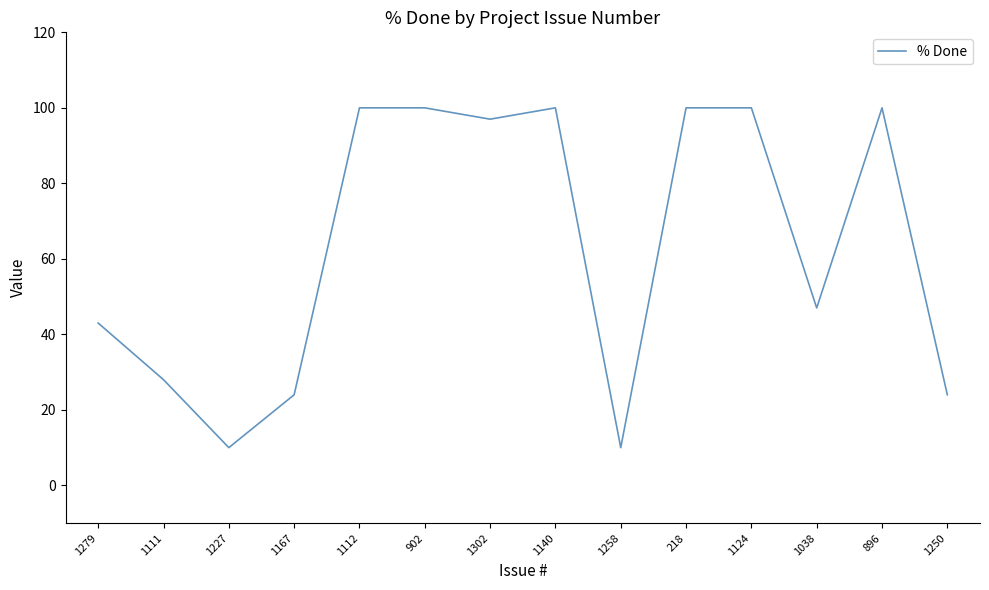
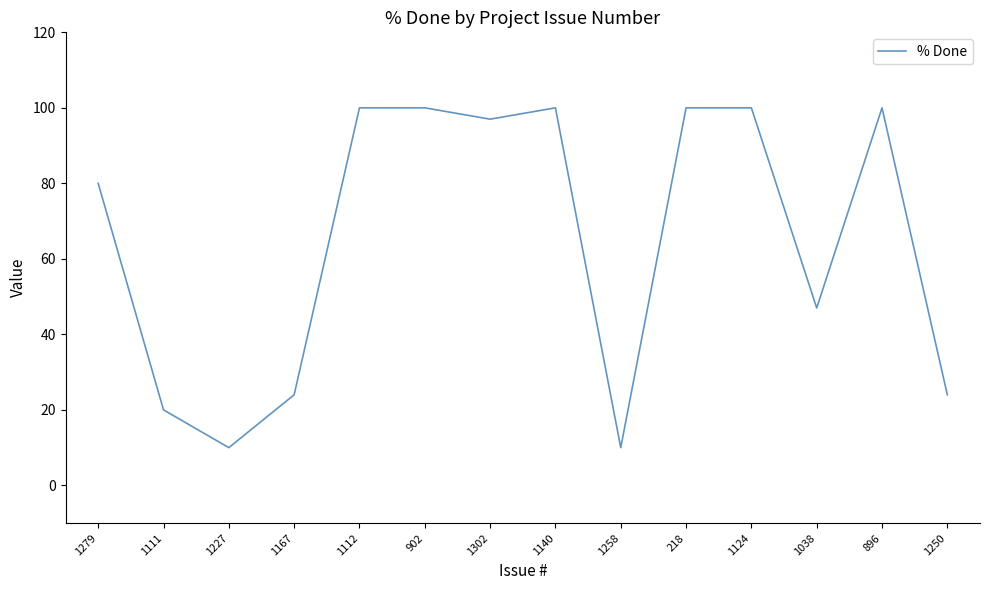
  {
-   "1279": 43,
-   "1111": 28,
+   "1279": 80,
+   "1111": 20,
    "1227": 10,
    "1167": 24,
    "1112": 100,
    "902": 100,
    "1302": 97,
    "1140": 100,
    "1258": 10,
    "218": 100,
    "1124": 100,
    "1038": 47,
    "896": 100,
    "1250": 24
  }
